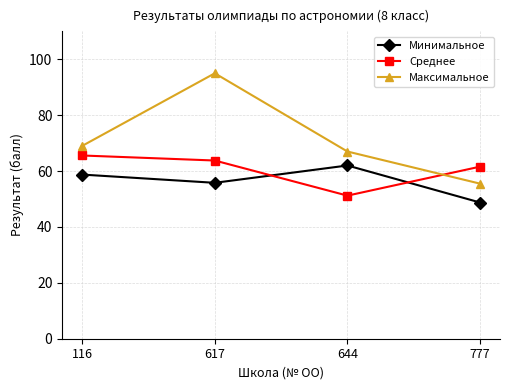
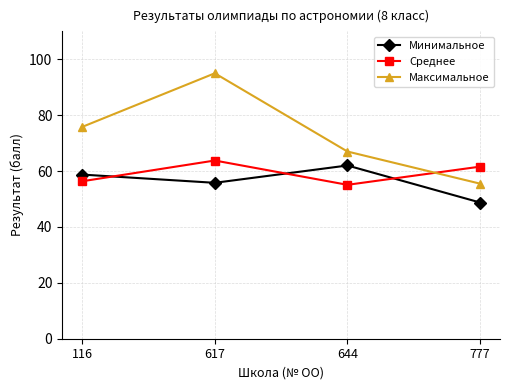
  {
    "Минимальное": {
      "116": 59,
      "617": 56,
      "644": 62,
      "777": 49
    },
    "Среднее": {
-     "116": 66,
+     "116": 56,
      "617": 64,
-     "644": 51,
+     "644": 55,
      "777": 62
    },
    "Максимальное": {
-     "116": 69,
+     "116": 76,
      "617": 95,
      "644": 67,
      "777": 56
    }
  }
